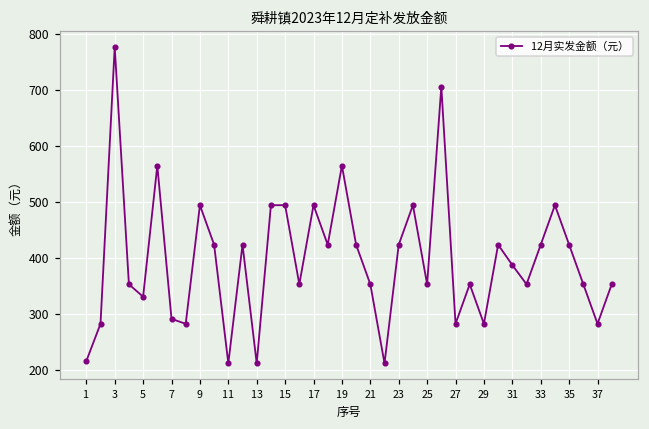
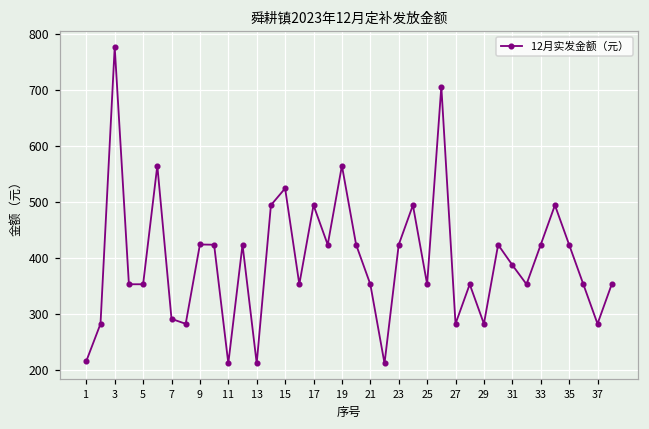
  {
    "1": 220,
    "3": 780,
-   "5": 330,
+   "5": 350,
    "7": 290,
-   "9": 490,
+   "9": 420,
    "11": 210,
    "13": 210,
-   "15": 490,
+   "15": 520,
    "17": 490,
    "19": 570,
    "21": 350,
    "23": 420,
    "25": 350,
    "27": 280,
    "29": 280,
    "31": 390,
    "33": 420,
    "35": 420,
    "37": 280
  }
